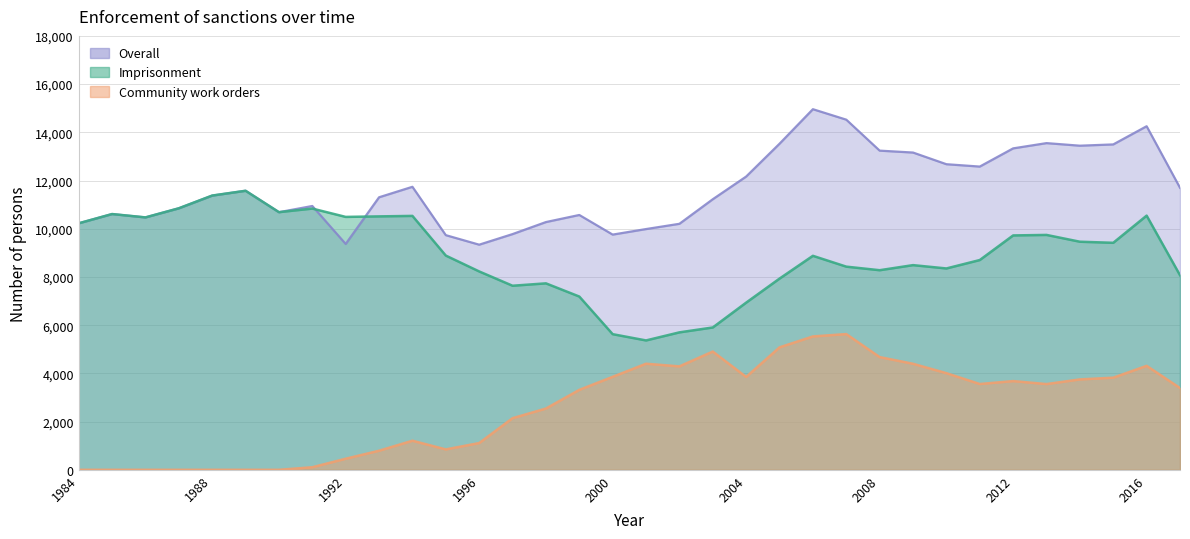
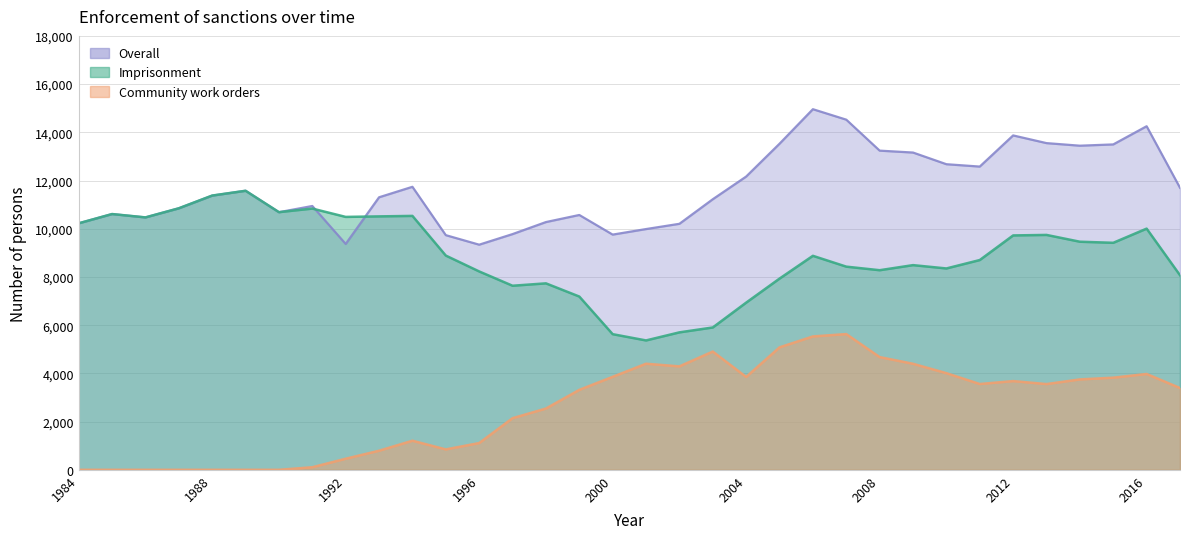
  {
    "Overall": {
      "1992": "9,400",
      "1996": "9,300",
      "2000": "9,800",
      "2004": "12,200",
      "2008": "13,200",
-     "2012": "13,300",
+     "2012": "13,900",
      "2016": "14,300"
    },
    "Imprisonment": {
      "1992": "10,500",
      "1996": "8,200",
      "2000": "5,600",
      "2004": "6,900",
      "2008": "8,300",
      "2012": "9,700",
-     "2016": "10,500"
+     "2016": "10,000"
    },
    "Community work orders": {
      "1984": "0",
      "1988": "0",
      "1992": "500",
      "1996": "1,100",
      "2000": "3,900",
      "2004": "3,900",
      "2008": "4,700",
      "2012": "3,700",
-     "2016": "4,300"
+     "2016": "4,000"
    }
  }
